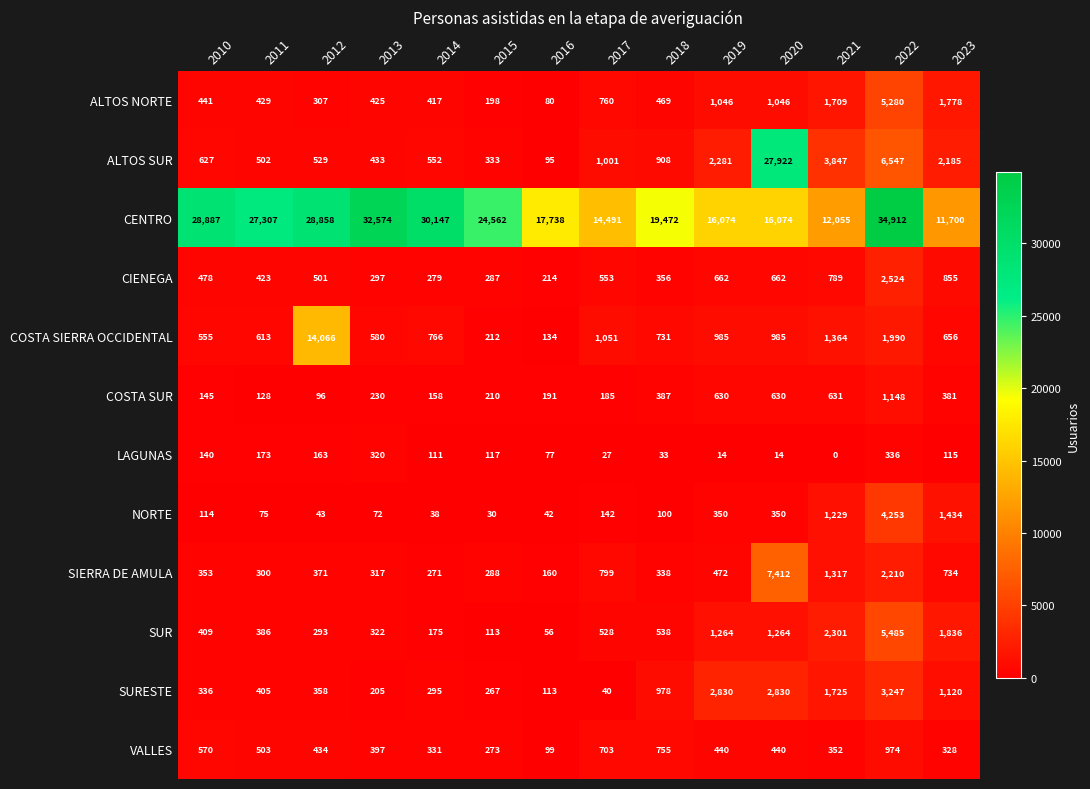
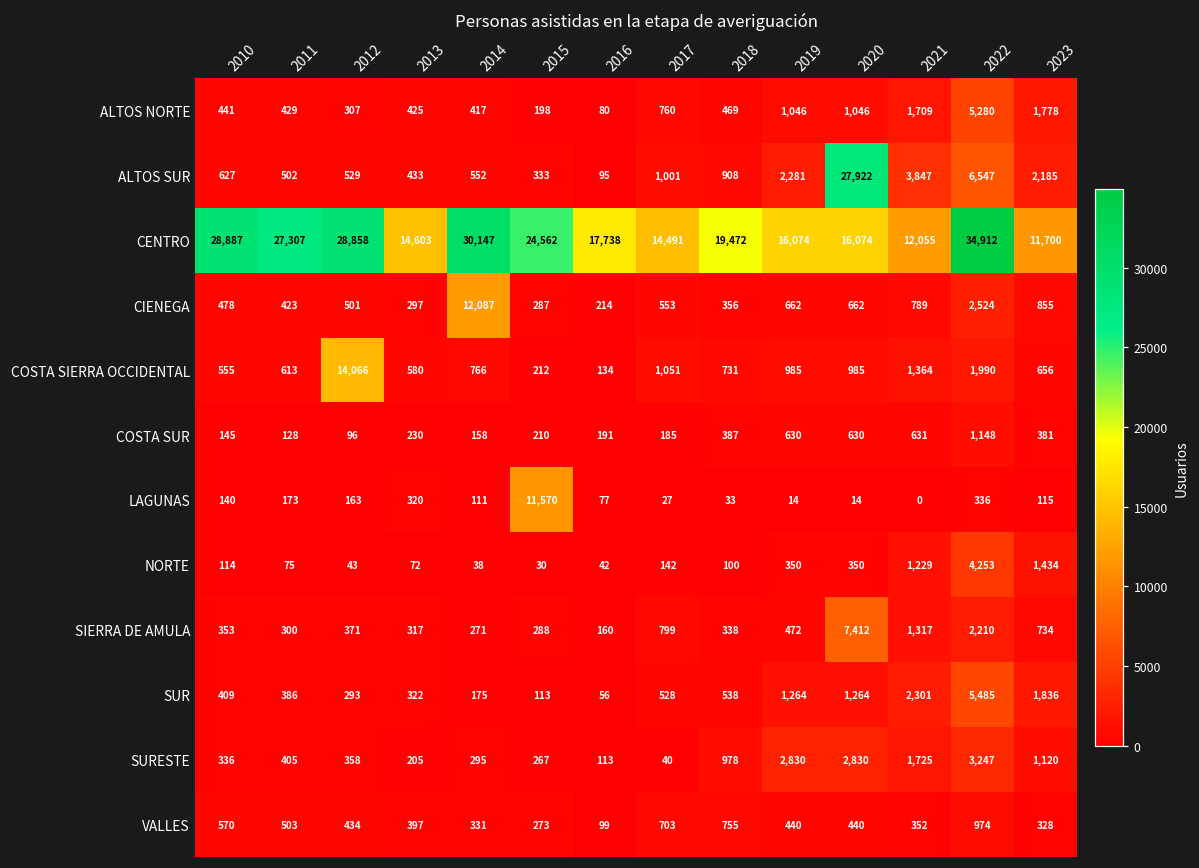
  {
    "ALTOS NORTE": {
      "2010": "441",
      "2011": "429",
      "2012": "307",
      "2013": "425",
      "2014": "417",
      "2015": "198",
      "2016": "80",
      "2017": "760",
      "2018": "469",
      "2019": "1,046",
      "2020": "1,046",
      "2021": "1,709",
      "2022": "5,280",
      "2023": "1,778"
    },
    "ALTOS SUR": {
      "2010": "627",
      "2011": "502",
      "2012": "529",
      "2013": "433",
      "2014": "552",
      "2015": "333",
      "2016": "95",
      "2017": "1,001",
      "2018": "908",
      "2019": "2,281",
      "2020": "27,922",
      "2021": "3,847",
      "2022": "6,547",
      "2023": "2,185"
    },
    "CENTRO": {
      "2010": "28,887",
      "2011": "27,307",
      "2012": "28,858",
-     "2013": "32,574",
+     "2013": "14,603",
      "2014": "30,147",
      "2015": "24,562",
      "2016": "17,738",
      "2017": "14,491",
      "2018": "19,472",
      "2019": "16,074",
      "2020": "16,074",
      "2021": "12,055",
      "2022": "34,912",
      "2023": "11,700"
    },
    "CIENEGA": {
      "2010": "478",
      "2011": "423",
      "2012": "501",
      "2013": "297",
-     "2014": "279",
+     "2014": "12,087",
      "2015": "287",
      "2016": "214",
      "2017": "553",
      "2018": "356",
      "2019": "662",
      "2020": "662",
      "2021": "789",
      "2022": "2,524",
      "2023": "855"
    },
    "COSTA SIERRA OCCIDENTAL": {
      "2010": "555",
      "2011": "613",
      "2012": "14,066",
      "2013": "580",
      "2014": "766",
      "2015": "212",
      "2016": "134",
      "2017": "1,051",
      "2018": "731",
      "2019": "985",
      "2020": "985",
      "2021": "1,364",
      "2022": "1,990",
      "2023": "656"
    },
    "COSTA SUR": {
      "2010": "145",
      "2011": "128",
      "2012": "96",
      "2013": "230",
      "2014": "158",
      "2015": "210",
      "2016": "191",
      "2017": "185",
      "2018": "387",
      "2019": "630",
      "2020": "630",
      "2021": "631",
      "2022": "1,148",
      "2023": "381"
    },
    "LAGUNAS": {
      "2010": "140",
      "2011": "173",
      "2012": "163",
      "2013": "320",
      "2014": "111",
-     "2015": "117",
+     "2015": "11,570",
      "2016": "77",
      "2017": "27",
      "2018": "33",
      "2019": "14",
      "2020": "14",
      "2021": "0",
      "2022": "336",
      "2023": "115"
    },
    "NORTE": {
      "2010": "114",
      "2011": "75",
      "2012": "43",
      "2013": "72",
      "2014": "38",
      "2015": "30",
      "2016": "42",
      "2017": "142",
      "2018": "100",
      "2019": "350",
      "2020": "350",
      "2021": "1,229",
      "2022": "4,253",
      "2023": "1,434"
    },
    "SIERRA DE AMULA": {
      "2010": "353",
      "2011": "300",
      "2012": "371",
      "2013": "317",
      "2014": "271",
      "2015": "288",
      "2016": "160",
      "2017": "799",
      "2018": "338",
      "2019": "472",
      "2020": "7,412",
      "2021": "1,317",
      "2022": "2,210",
      "2023": "734"
    },
    "SUR": {
      "2010": "409",
      "2011": "386",
      "2012": "293",
      "2013": "322",
      "2014": "175",
      "2015": "113",
      "2016": "56",
      "2017": "528",
      "2018": "538",
      "2019": "1,264",
      "2020": "1,264",
      "2021": "2,301",
      "2022": "5,485",
      "2023": "1,836"
    },
    "SURESTE": {
      "2010": "336",
      "2011": "405",
      "2012": "358",
      "2013": "205",
      "2014": "295",
      "2015": "267",
      "2016": "113",
      "2017": "40",
      "2018": "978",
      "2019": "2,830",
      "2020": "2,830",
      "2021": "1,725",
      "2022": "3,247",
      "2023": "1,120"
    },
    "VALLES": {
      "2010": "570",
      "2011": "503",
      "2012": "434",
      "2013": "397",
      "2014": "331",
      "2015": "273",
      "2016": "99",
      "2017": "703",
      "2018": "755",
      "2019": "440",
      "2020": "440",
      "2021": "352",
      "2022": "974",
      "2023": "328"
    }
  }
